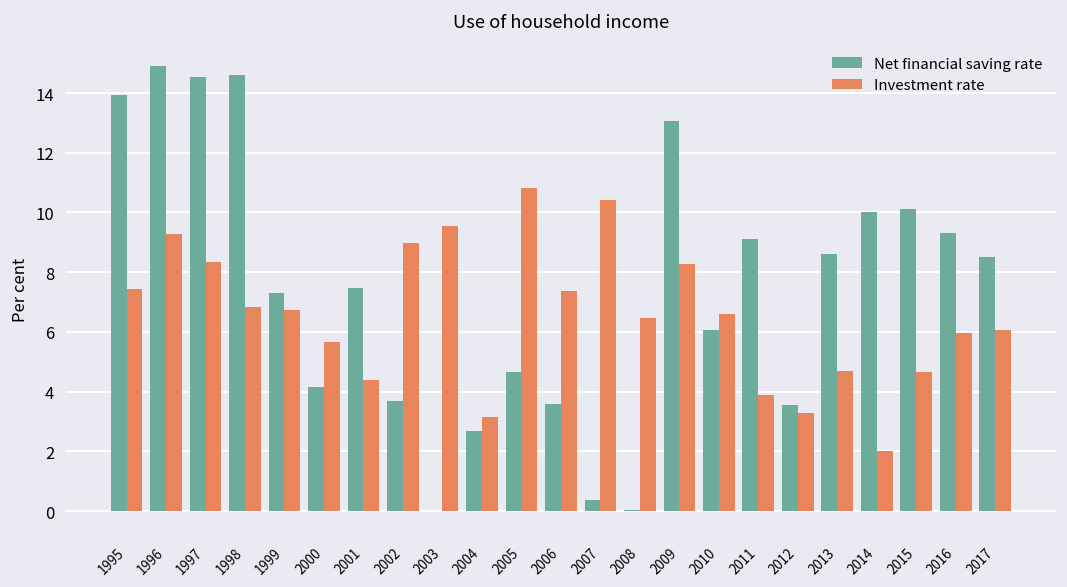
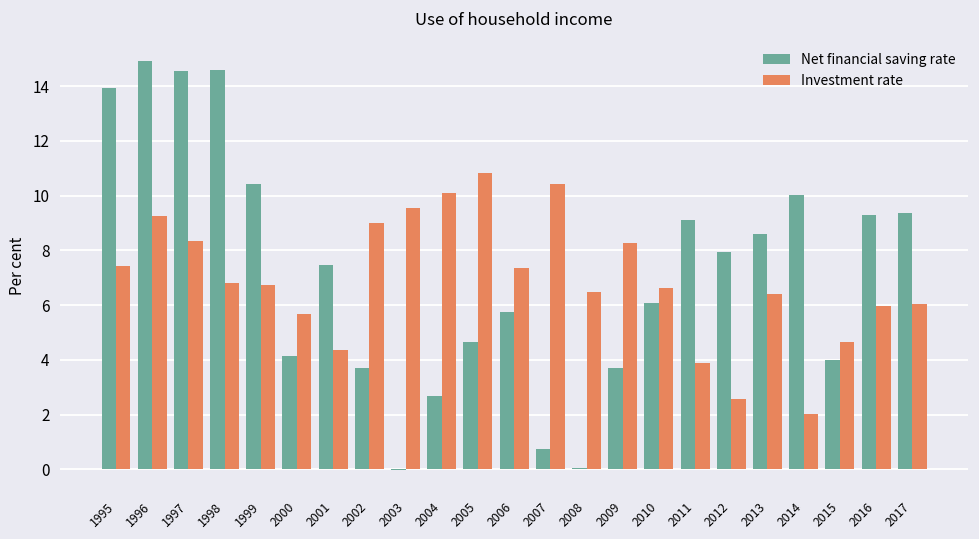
  {
    "Net financial saving rate": {
      "1995": 13.9,
      "1996": 14.9,
      "1997": 14.5,
      "1998": 14.6,
-     "1999": 7.3,
+     "1999": 10.4,
      "2000": 4.2,
      "2001": 7.5,
      "2002": 3.7,
      "2004": 2.7,
      "2005": 4.7,
-     "2006": 3.6,
-     "2007": 0.4,
-     "2009": 13.1,
+     "2006": 5.7,
+     "2007": 0.7,
+     "2009": 3.7,
      "2010": 6.1,
      "2011": 9.1,
-     "2012": 3.5,
+     "2012": 7.9,
      "2013": 8.6,
      "2014": 10.0,
-     "2015": 10.1,
+     "2015": 4.0,
      "2016": 9.3,
-     "2017": 8.5
+     "2017": 9.4
    },
    "Investment rate": {
      "1995": 7.4,
      "1996": 9.3,
      "1997": 8.4,
      "1998": 6.8,
      "1999": 6.7,
      "2000": 5.7,
      "2001": 4.4,
      "2002": 9.0,
      "2003": 9.5,
-     "2004": 3.2,
+     "2004": 10.1,
      "2005": 10.8,
      "2006": 7.4,
      "2007": 10.4,
      "2008": 6.5,
      "2009": 8.3,
      "2010": 6.6,
      "2011": 3.9,
-     "2012": 3.3,
-     "2013": 4.7,
+     "2012": 2.6,
+     "2013": 6.4,
      "2014": 2.0,
      "2015": 4.7,
      "2016": 6.0,
      "2017": 6.1
    }
  }
